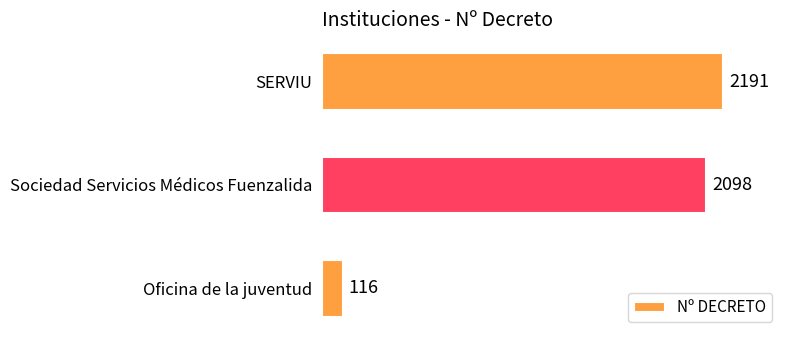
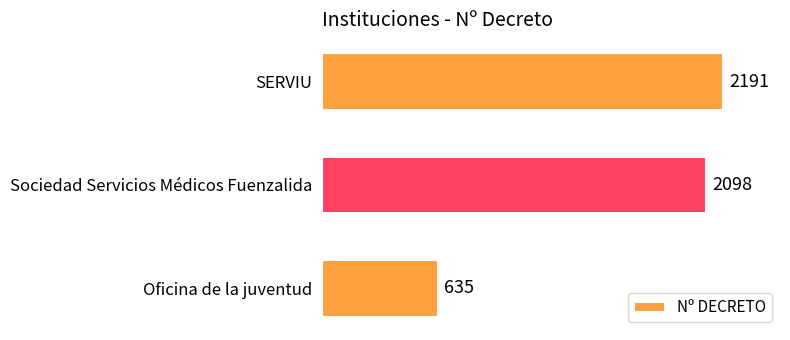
  {
    "SERVIU": 2191,
    "Sociedad Servicios Médicos Fuenzalida": 2098,
-   "Oficina de la juventud": 116
+   "Oficina de la juventud": 635
  }
